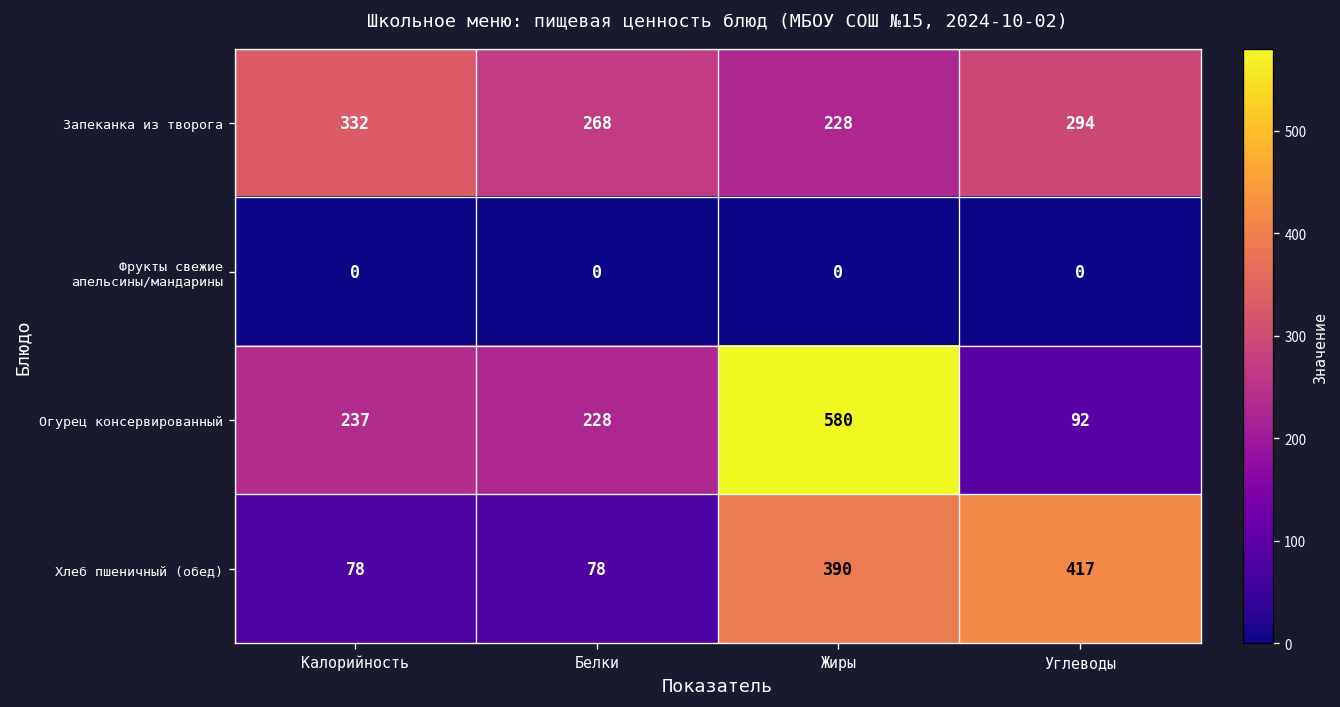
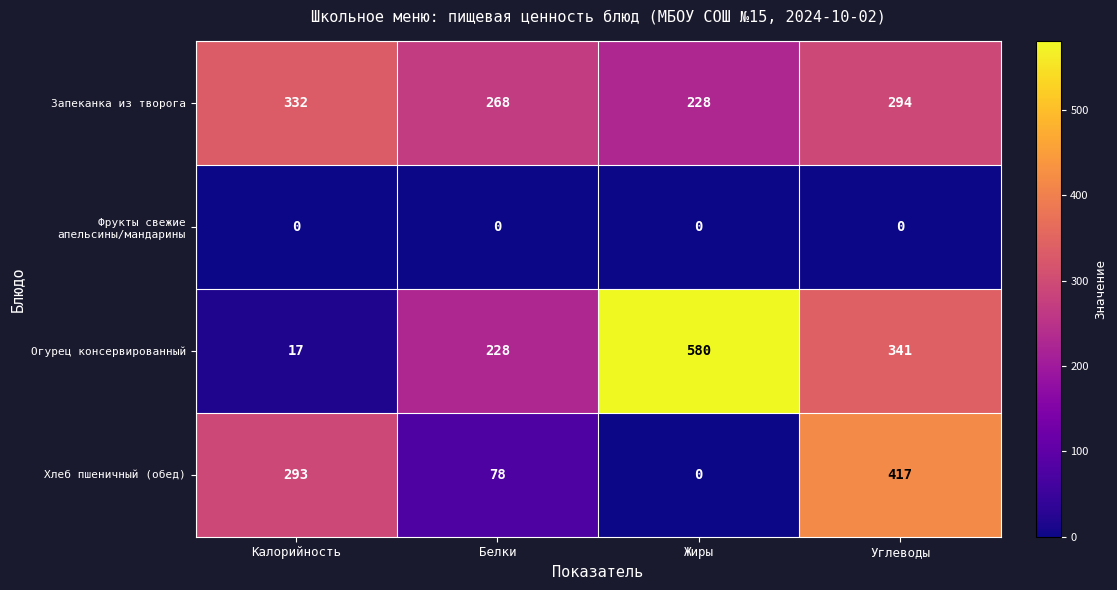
  {
    "Запеканка из творога": {
      "Калорийность": 332,
      "Белки": 268,
      "Жиры": 228,
      "Углеводы": 294
    },
    "Фрукты свежие апельсины/мандарины": {
      "Калорийность": 0,
      "Белки": 0,
      "Жиры": 0,
      "Углеводы": 0
    },
    "Огурец консервированный": {
-     "Калорийность": 237,
+     "Калорийность": 17,
      "Белки": 228,
      "Жиры": 580,
-     "Углеводы": 92
+     "Углеводы": 341
    },
    "Хлеб пшеничный (обед)": {
-     "Калорийность": 78,
+     "Калорийность": 293,
      "Белки": 78,
-     "Жиры": 390,
+     "Жиры": 0,
      "Углеводы": 417
    }
  }
